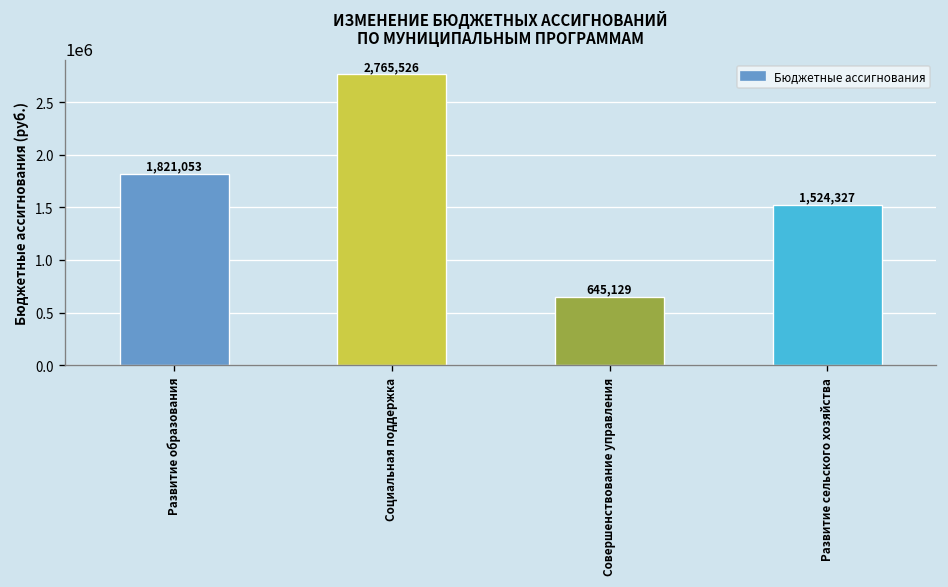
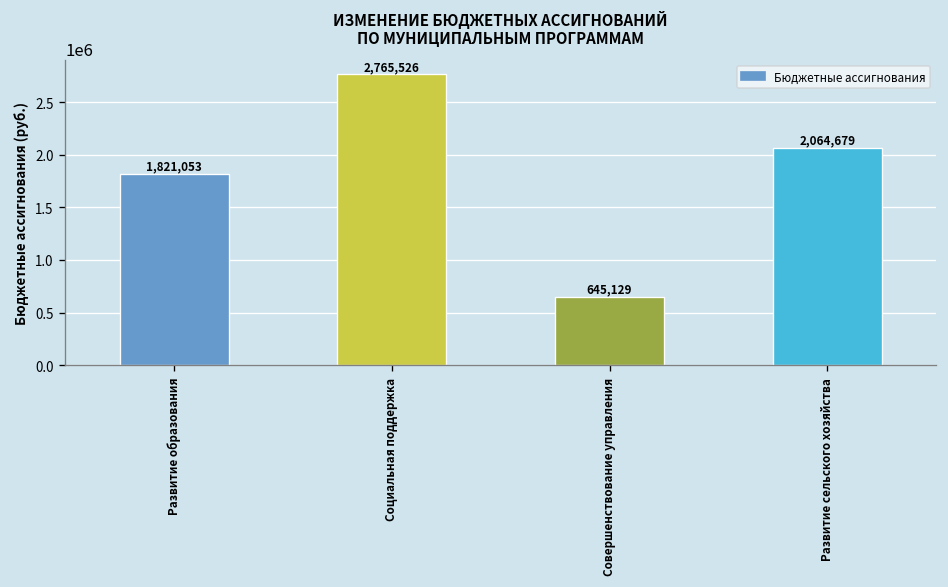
  {
    "Развитие образования": "1,821,053",
    "Социальная поддержка": "2,765,526",
    "Совершенствование управления": "645,129",
-   "Развитие сельского хозяйства": "1,524,327"
+   "Развитие сельского хозяйства": "2,064,679"
  }
